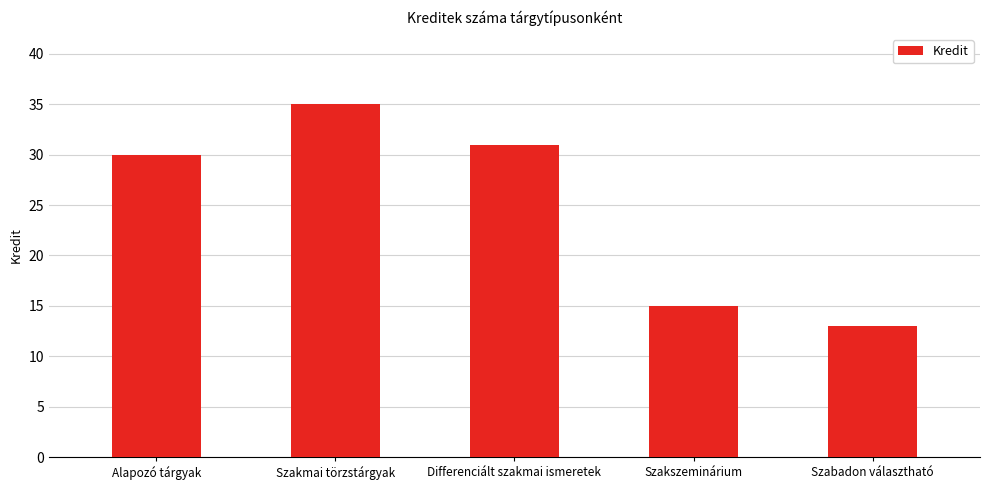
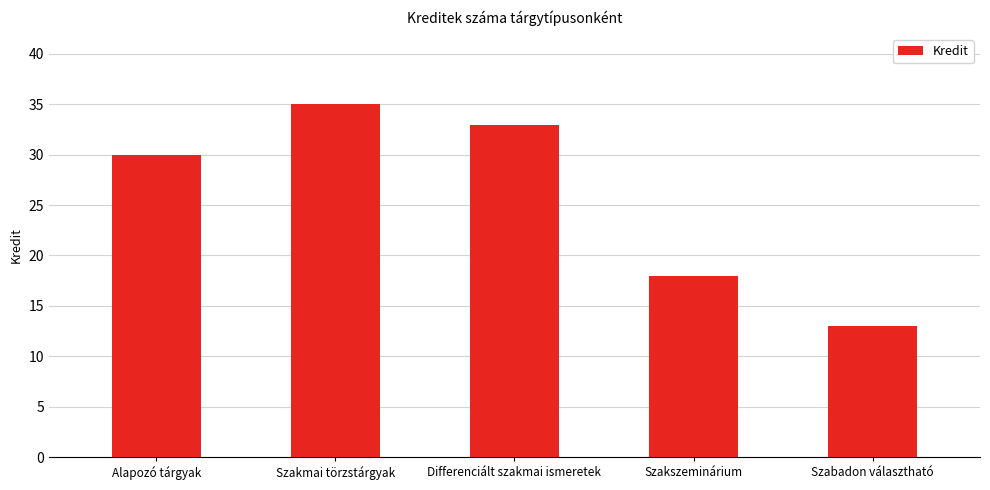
  {
    "Alapozó tárgyak": 30,
    "Szakmai törzstárgyak": 35,
-   "Differenciált szakmai ismeretek": 31,
-   "Szakszeminárium": 15,
+   "Differenciált szakmai ismeretek": 33,
+   "Szakszeminárium": 18,
    "Szabadon választható": 13
  }
